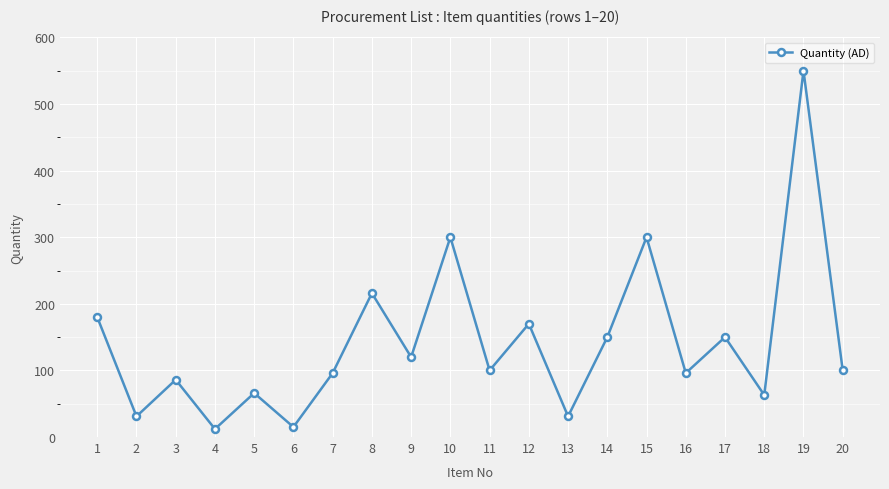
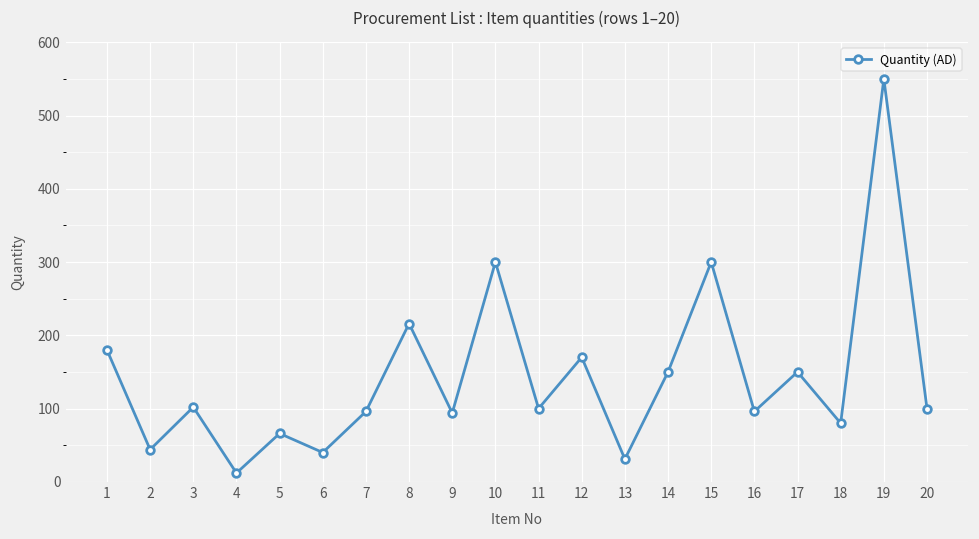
  {
    "1": 180,
-   "2": 30,
-   "3": 90,
+   "2": 40,
+   "3": 100,
    "4": 10,
    "5": 70,
-   "6": 20,
+   "6": 40,
    "7": 100,
    "8": 220,
-   "9": 120,
+   "9": 90,
    "10": 300,
    "11": 100,
    "12": 170,
    "13": 30,
    "14": 150,
    "15": 300,
    "16": 100,
    "17": 150,
-   "18": 60,
+   "18": 80,
    "19": 550,
    "20": 100
  }
